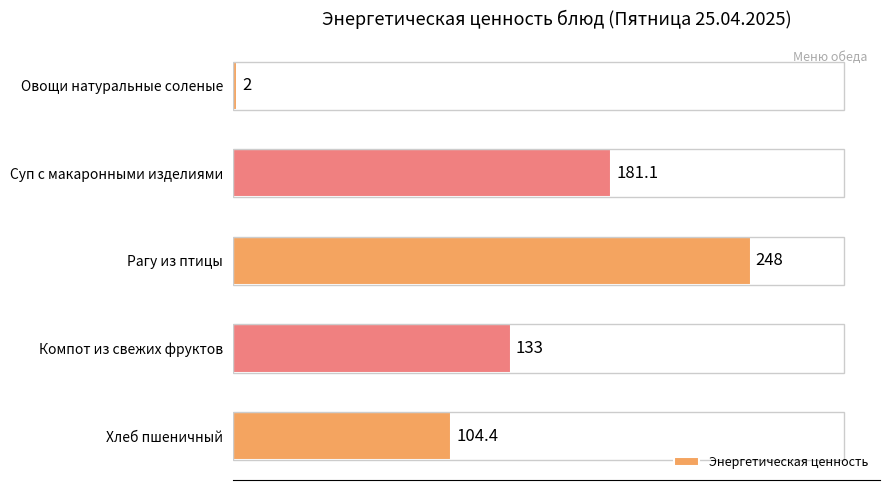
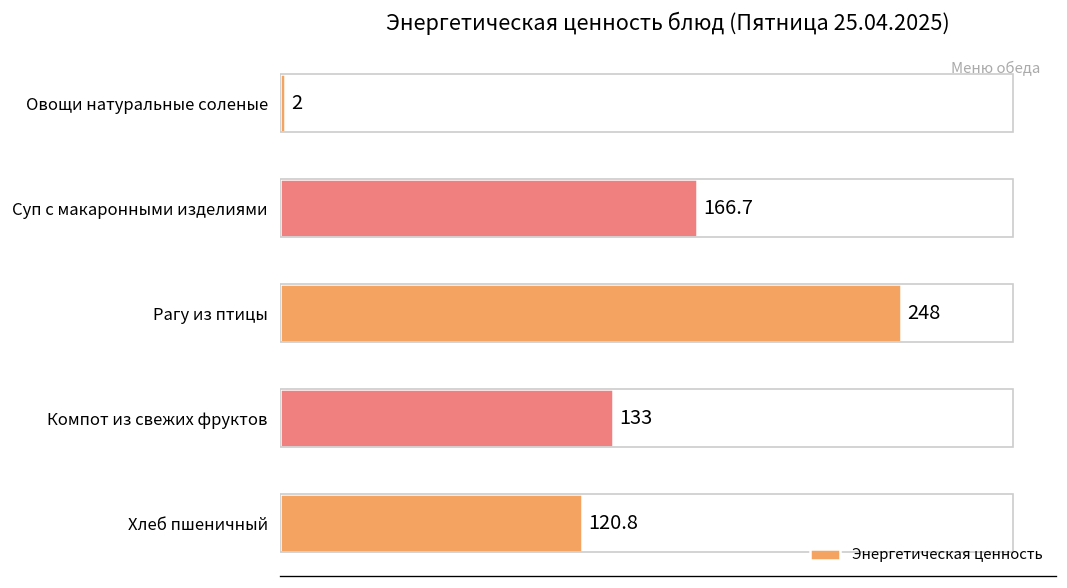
  {
    "Овощи натуральные соленые": 2,
-   "Суп с макаронными изделиями": 181.1,
+   "Суп с макаронными изделиями": 166.7,
    "Рагу из птицы": 248,
    "Компот из свежих фруктов": 133,
-   "Хлеб пшеничный": 104.4
+   "Хлеб пшеничный": 120.8
  }
